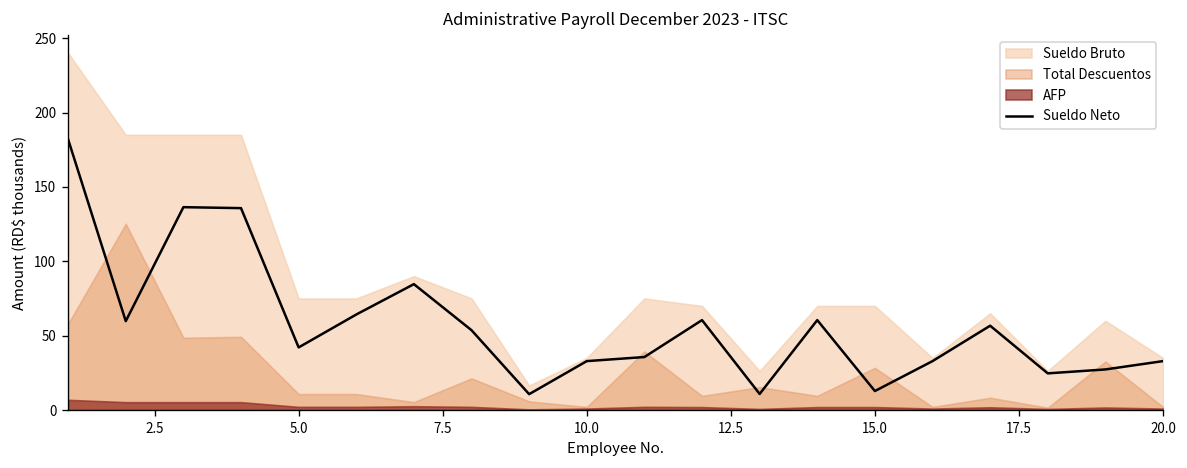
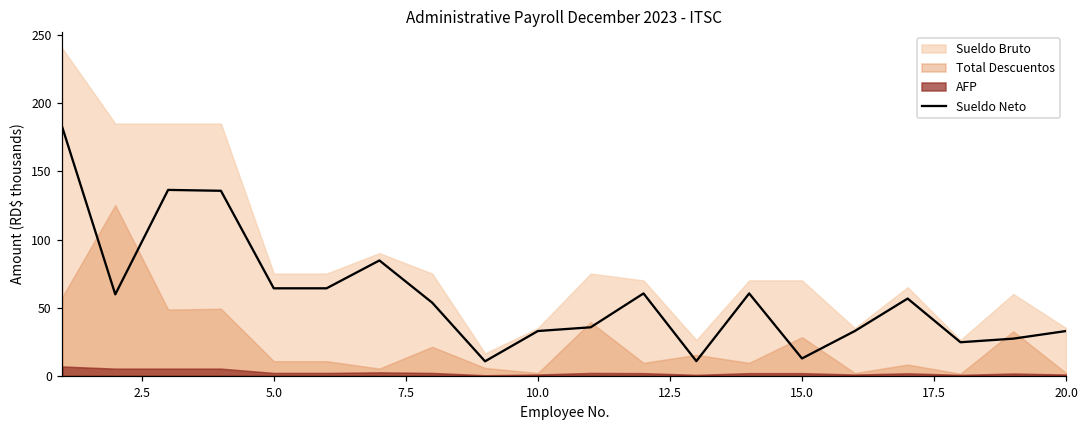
  {
    "Sueldo Neto": {
-     "5.0": 42,
+     "5.0": 64,
      "10.0": 33,
      "15.0": 13,
      "20.0": 33
    },
    "AFP": {
      "5.0": 2
    }
  }
